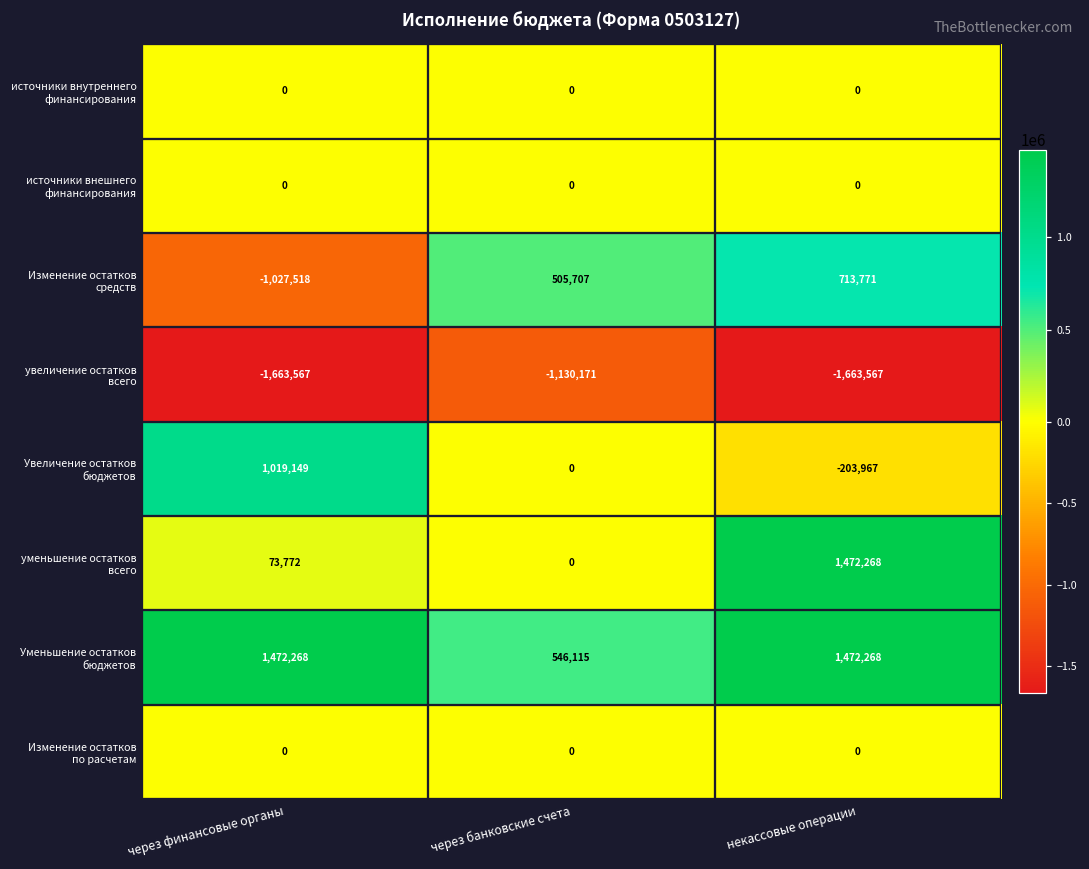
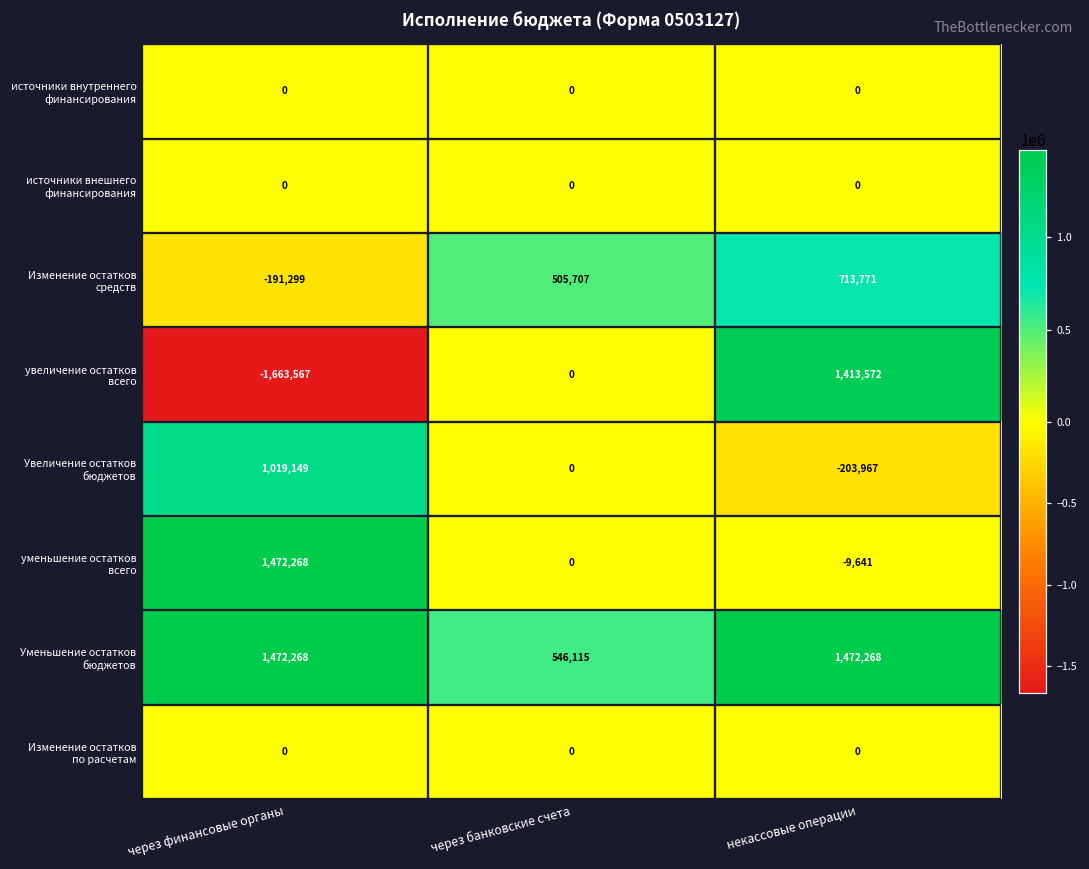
  {
    "источники внутреннего финансирования": {
      "через финансовые органы": "0",
      "через банковские счета": "0",
      "некассовые операции": "0"
    },
    "источники внешнего финансирования": {
      "через финансовые органы": "0",
      "через банковские счета": "0",
      "некассовые операции": "0"
    },
    "Изменение остатков средств": {
-     "через финансовые органы": "-1,027,518",
+     "через финансовые органы": "-191,299",
      "через банковские счета": "505,707",
      "некассовые операции": "713,771"
    },
    "увеличение остатков всего": {
      "через финансовые органы": "-1,663,567",
-     "через банковские счета": "-1,130,171",
-     "некассовые операции": "-1,663,567"
+     "через банковские счета": "0",
+     "некассовые операции": "1,413,572"
    },
    "Увеличение остатков бюджетов": {
      "через финансовые органы": "1,019,149",
      "через банковские счета": "0",
      "некассовые операции": "-203,967"
    },
    "уменьшение остатков всего": {
-     "через финансовые органы": "73,772",
+     "через финансовые органы": "1,472,268",
      "через банковские счета": "0",
-     "некассовые операции": "1,472,268"
+     "некассовые операции": "-9,641"
    },
    "Уменьшение остатков бюджетов": {
      "через финансовые органы": "1,472,268",
      "через банковские счета": "546,115",
      "некассовые операции": "1,472,268"
    },
    "Изменение остатков по расчетам": {
      "через финансовые органы": "0",
      "через банковские счета": "0",
      "некассовые операции": "0"
    }
  }
